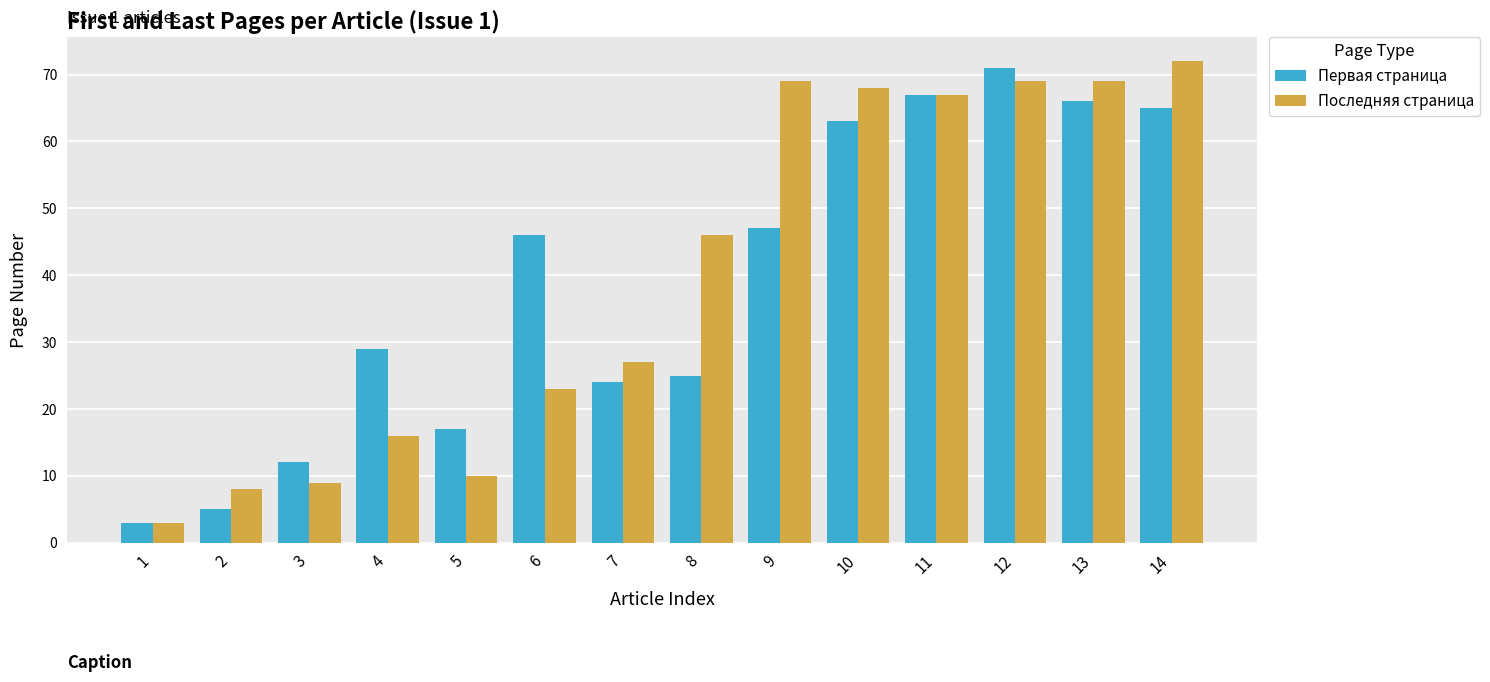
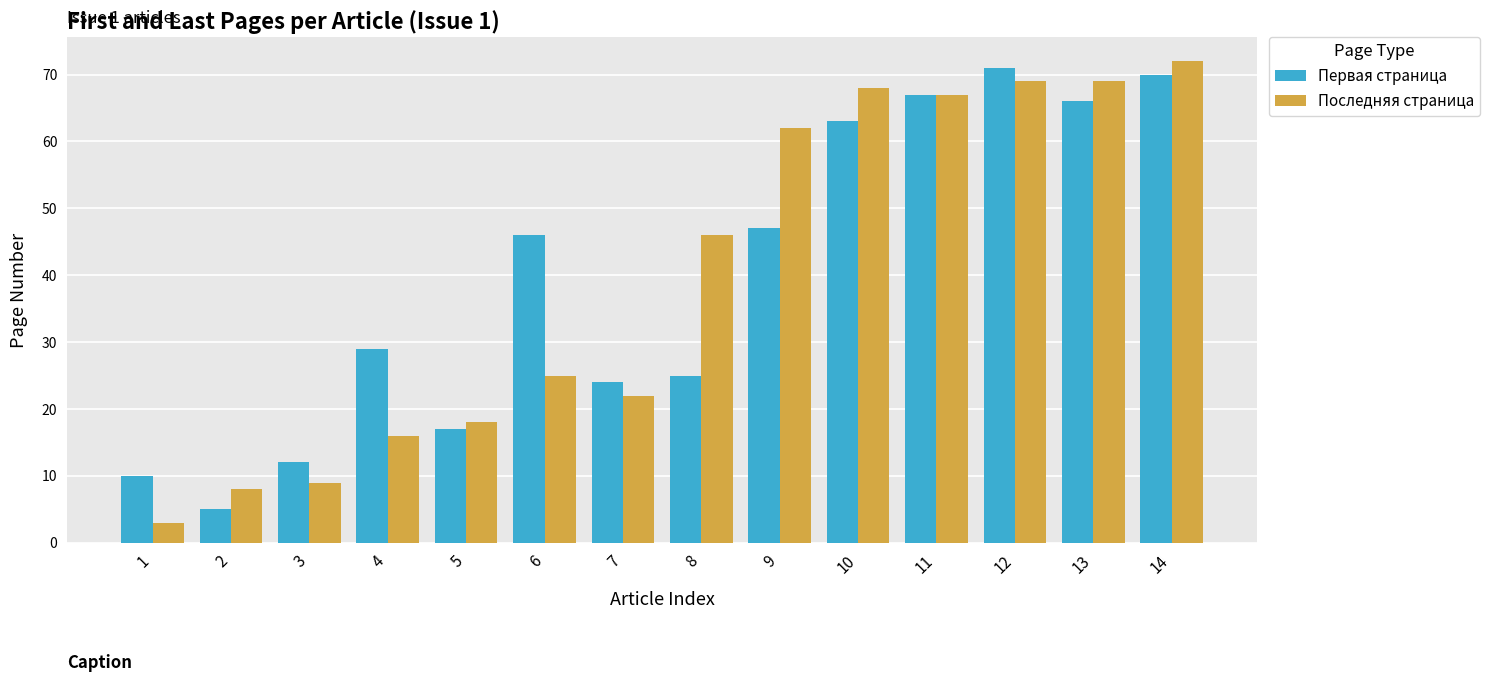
  {
    "Первая страница": {
-     "1": 3,
+     "1": 10,
      "2": 5,
      "3": 12,
      "4": 29,
      "5": 17,
      "6": 46,
      "7": 24,
      "8": 25,
      "9": 47,
      "10": 63,
      "11": 67,
      "12": 71,
      "13": 66,
-     "14": 65
+     "14": 70
    },
    "Последняя страница": {
      "1": 3,
      "2": 8,
      "3": 9,
      "4": 16,
-     "5": 10,
-     "6": 23,
-     "7": 27,
+     "5": 18,
+     "6": 25,
+     "7": 22,
      "8": 46,
-     "9": 69,
+     "9": 62,
      "10": 68,
      "11": 67,
      "12": 69,
      "13": 69,
      "14": 72
    }
  }
